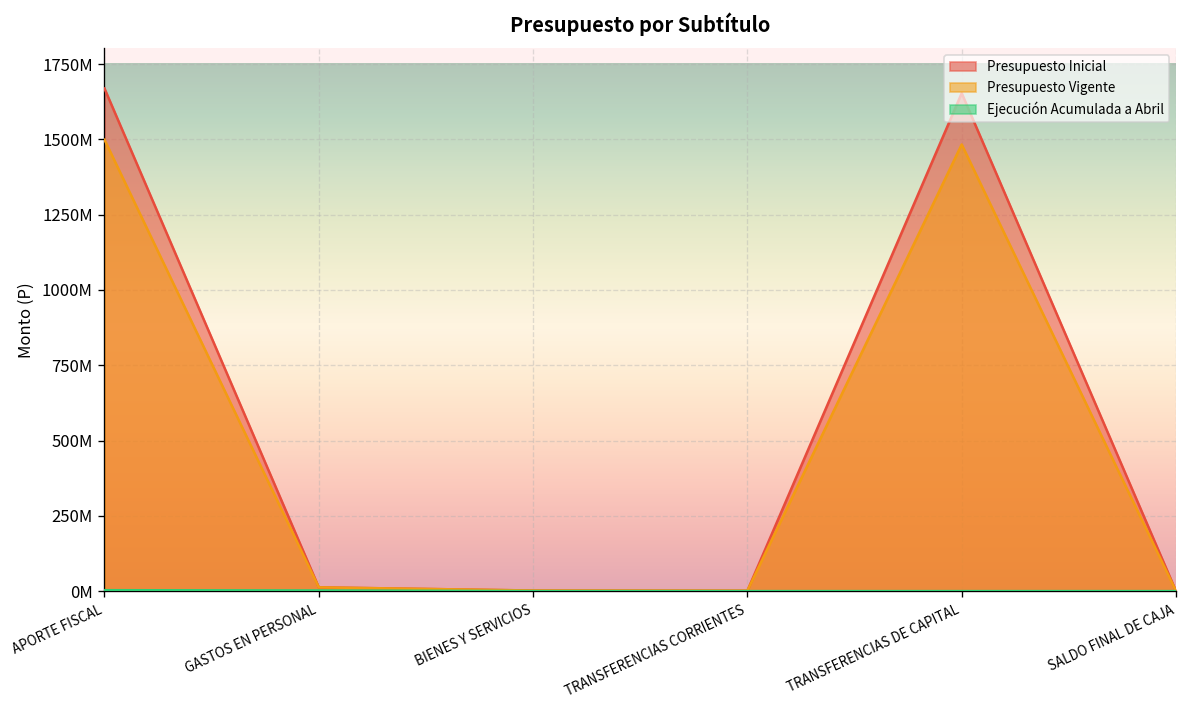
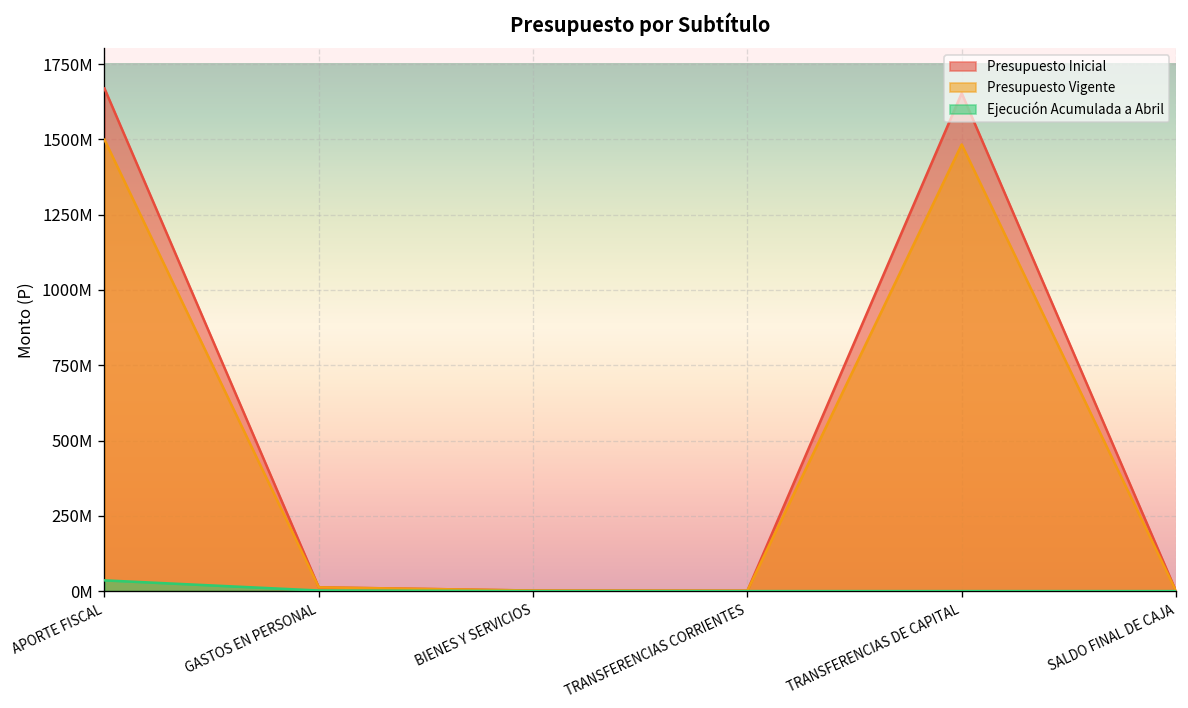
  {
    "Presupuesto Inicial": {
      "APORTE FISCAL": 1670000000
    },
    "Presupuesto Vigente": {
      "APORTE FISCAL": 1500000000,
      "TRANSFERENCIAS DE CAPITAL": 1480000000
    },
    "Ejecución Acumulada a Abril": {
-     "APORTE FISCAL": 0,
+     "APORTE FISCAL": 40000000,
      "GASTOS EN PERSONAL": 0,
      "TRANSFERENCIAS DE CAPITAL": 0
    }
  }
